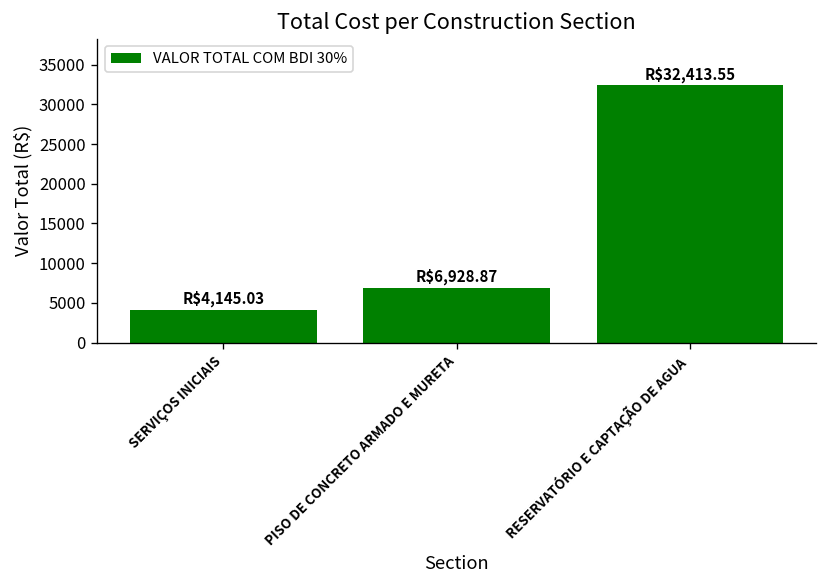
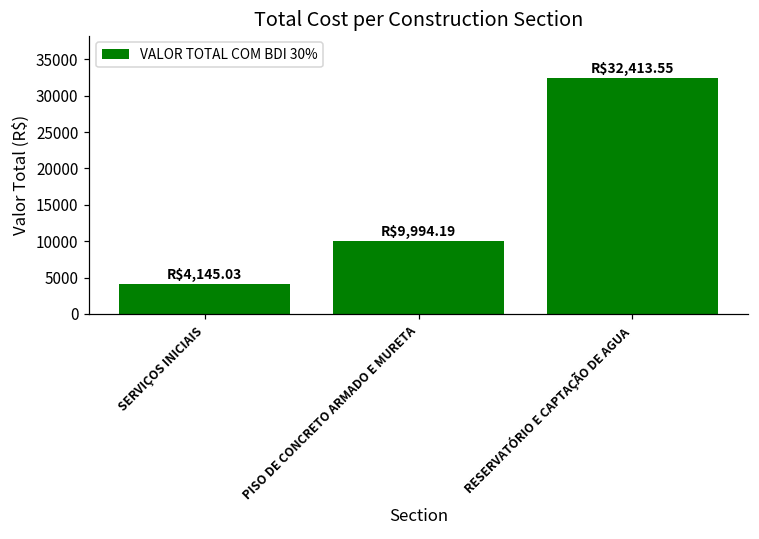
  {
    "SERVIÇOS INICIAIS": "$4,145.03",
-   "PISO DE CONCRETO ARMADO E MURETA": "$6,928.87",
+   "PISO DE CONCRETO ARMADO E MURETA": "$9,994.19",
    "RESERVATÓRIO E CAPTAÇÃO DE AGUA": "$32,413.55"
  }
